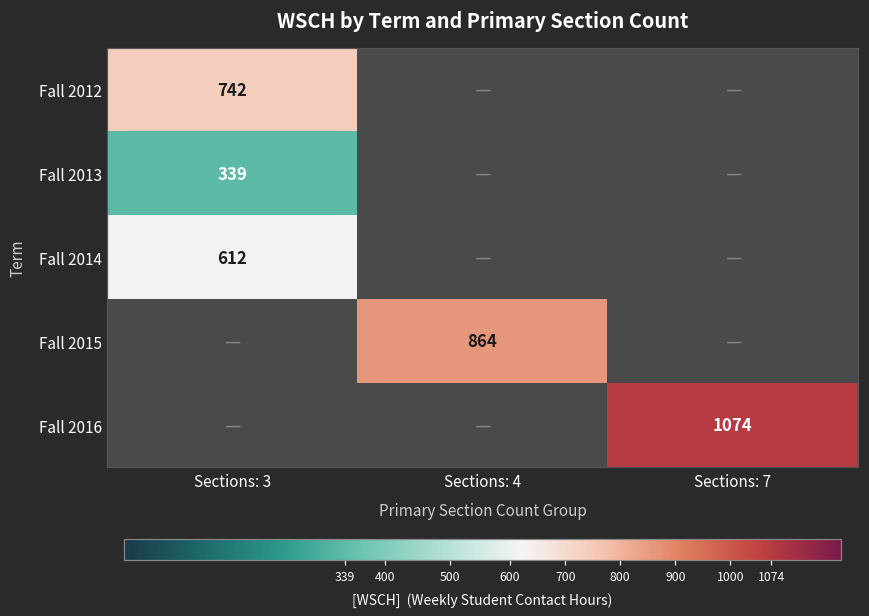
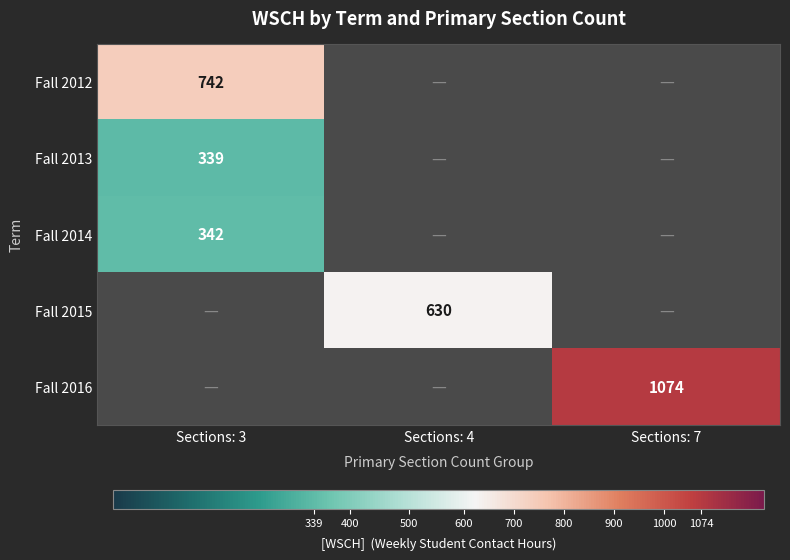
  {
    "Fall 2012": {
      "Sections: 3": 742
    },
    "Fall 2013": {
      "Sections: 3": 339
    },
    "Fall 2014": {
-     "Sections: 3": 612
+     "Sections: 3": 342
    },
    "Fall 2015": {
-     "Sections: 4": 864
+     "Sections: 4": 630
    },
    "Fall 2016": {
      "Sections: 7": 1074
    }
  }
